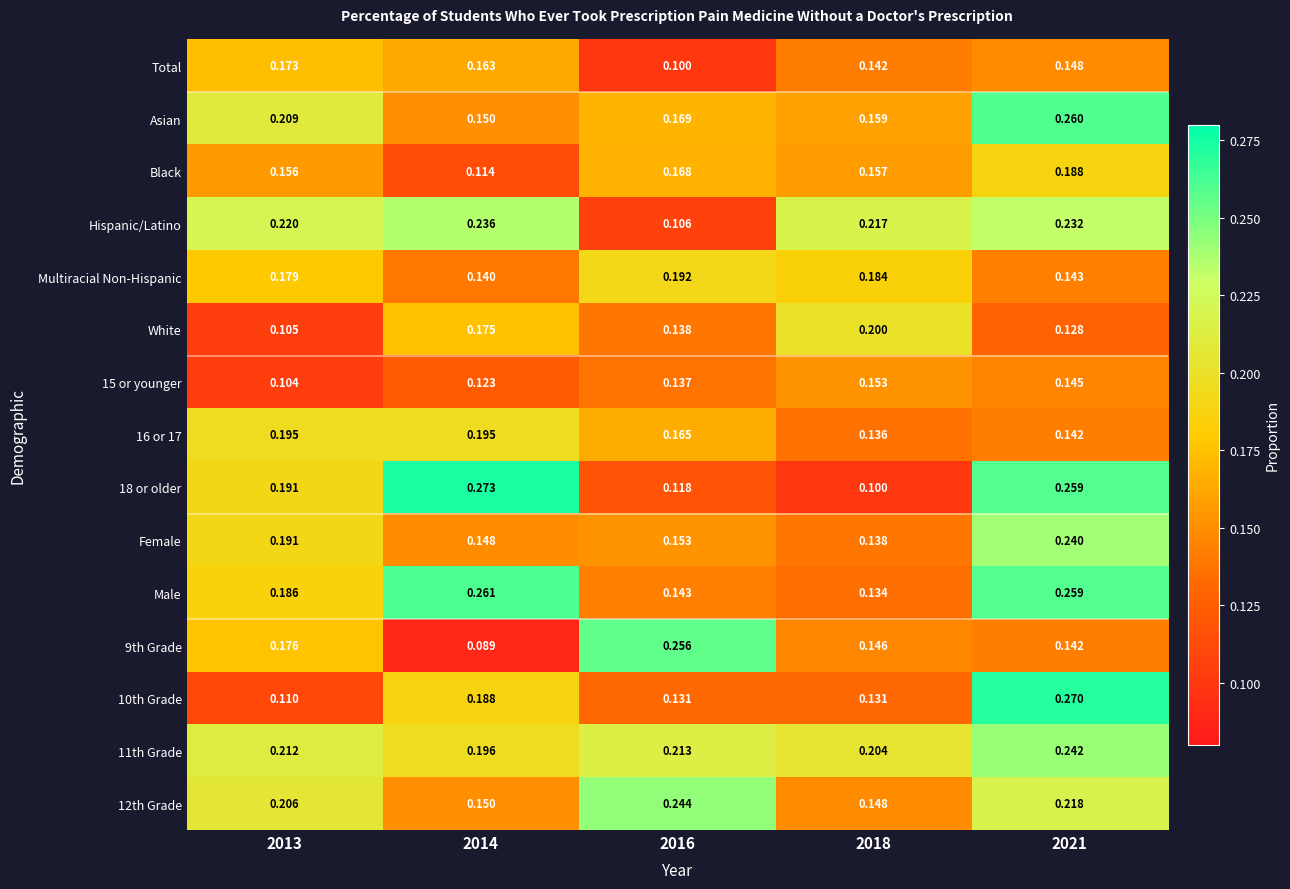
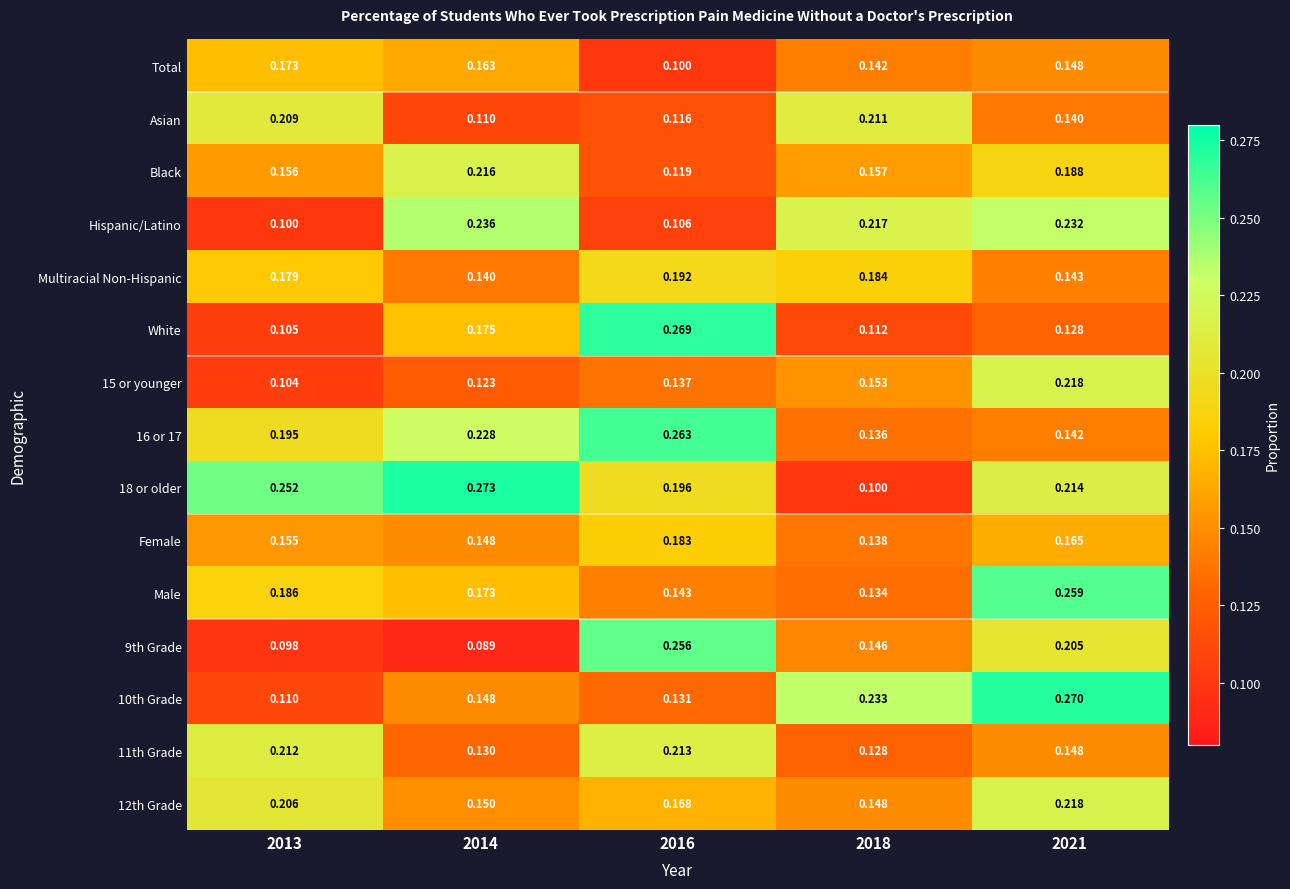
  {
    "Total": {
      "2013": 0.173,
      "2014": 0.163,
      "2016": 0.100,
      "2018": 0.142,
      "2021": 0.148
    },
    "Asian": {
      "2013": 0.209,
-     "2014": 0.150,
-     "2016": 0.169,
-     "2018": 0.159,
-     "2021": 0.260
+     "2014": 0.110,
+     "2016": 0.116,
+     "2018": 0.211,
+     "2021": 0.140
    },
    "Black": {
      "2013": 0.156,
-     "2014": 0.114,
-     "2016": 0.168,
+     "2014": 0.216,
+     "2016": 0.119,
      "2018": 0.157,
      "2021": 0.188
    },
    "Hispanic/Latino": {
-     "2013": 0.220,
+     "2013": 0.100,
      "2014": 0.236,
      "2016": 0.106,
      "2018": 0.217,
      "2021": 0.232
    },
    "Multiracial Non-Hispanic": {
      "2013": 0.179,
      "2014": 0.140,
      "2016": 0.192,
      "2018": 0.184,
      "2021": 0.143
    },
    "White": {
      "2013": 0.105,
      "2014": 0.175,
-     "2016": 0.138,
-     "2018": 0.200,
+     "2016": 0.269,
+     "2018": 0.112,
      "2021": 0.128
    },
    "15 or younger": {
      "2013": 0.104,
      "2014": 0.123,
      "2016": 0.137,
      "2018": 0.153,
-     "2021": 0.145
+     "2021": 0.218
    },
    "16 or 17": {
      "2013": 0.195,
-     "2014": 0.195,
-     "2016": 0.165,
+     "2014": 0.228,
+     "2016": 0.263,
      "2018": 0.136,
      "2021": 0.142
    },
    "18 or older": {
-     "2013": 0.191,
+     "2013": 0.252,
      "2014": 0.273,
-     "2016": 0.118,
+     "2016": 0.196,
      "2018": 0.100,
-     "2021": 0.259
+     "2021": 0.214
    },
    "Female": {
-     "2013": 0.191,
+     "2013": 0.155,
      "2014": 0.148,
-     "2016": 0.153,
+     "2016": 0.183,
      "2018": 0.138,
-     "2021": 0.240
+     "2021": 0.165
    },
    "Male": {
      "2013": 0.186,
-     "2014": 0.261,
+     "2014": 0.173,
      "2016": 0.143,
      "2018": 0.134,
      "2021": 0.259
    },
    "9th Grade": {
-     "2013": 0.176,
+     "2013": 0.098,
      "2014": 0.089,
      "2016": 0.256,
      "2018": 0.146,
-     "2021": 0.142
+     "2021": 0.205
    },
    "10th Grade": {
      "2013": 0.110,
-     "2014": 0.188,
+     "2014": 0.148,
      "2016": 0.131,
-     "2018": 0.131,
+     "2018": 0.233,
      "2021": 0.270
    },
    "11th Grade": {
      "2013": 0.212,
-     "2014": 0.196,
+     "2014": 0.130,
      "2016": 0.213,
-     "2018": 0.204,
-     "2021": 0.242
+     "2018": 0.128,
+     "2021": 0.148
    },
    "12th Grade": {
      "2013": 0.206,
      "2014": 0.150,
-     "2016": 0.244,
+     "2016": 0.168,
      "2018": 0.148,
      "2021": 0.218
    }
  }
